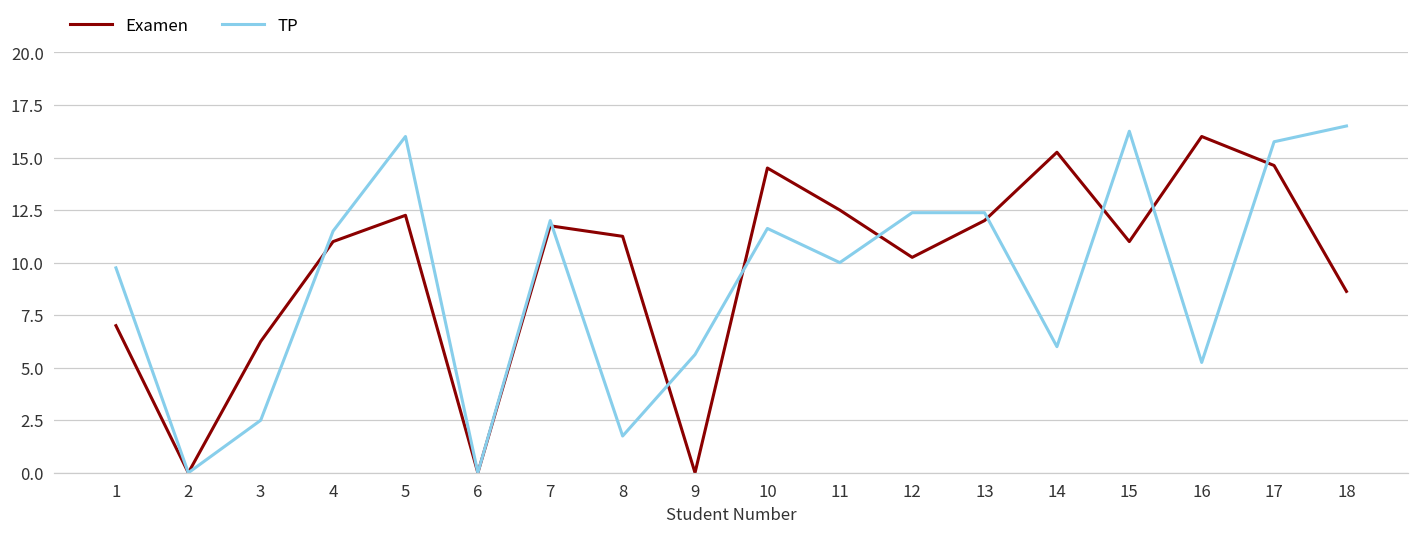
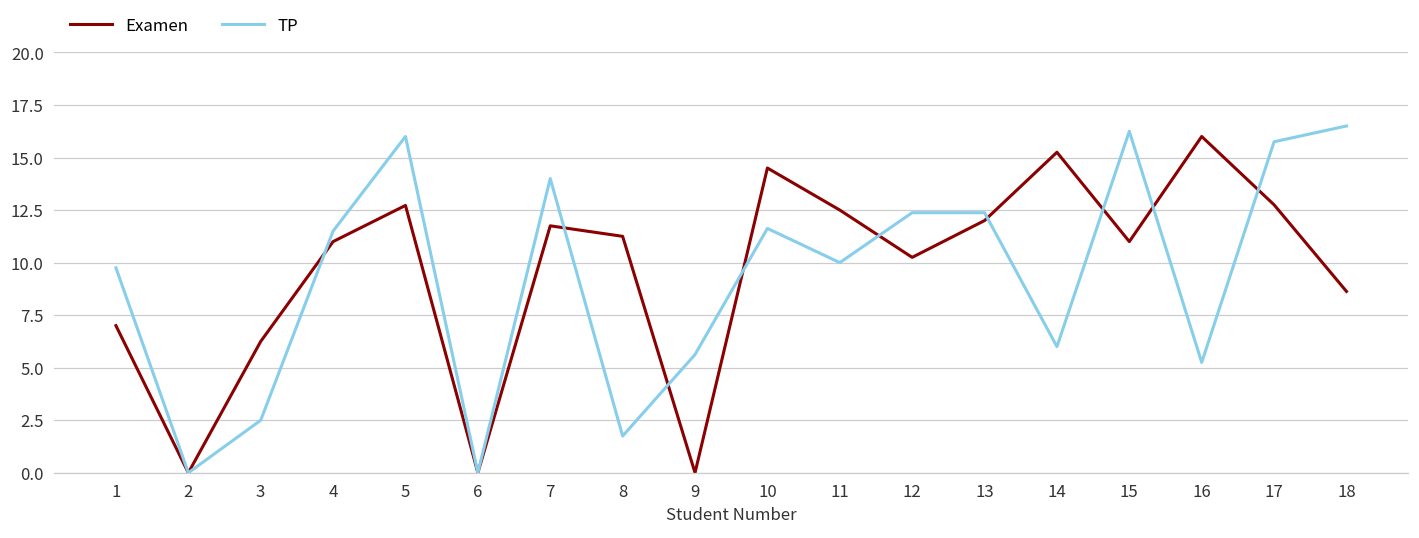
  {
    "Examen": {
      "1": 7.0,
      "3": 6.3,
      "4": 11.0,
-     "5": 12.3,
+     "5": 12.7,
      "7": 11.8,
      "8": 11.3,
      "9": 0.0,
      "10": 14.5,
      "11": 12.5,
      "12": 10.3,
      "13": 12.0,
      "14": 15.3,
      "15": 11.0,
      "16": 16.0,
-     "17": 14.6,
+     "17": 12.8,
      "18": 8.6
    },
    "TP": {
      "1": 9.8,
      "3": 2.5,
      "4": 11.5,
      "5": 16,
-     "7": 12,
+     "7": 14,
      "8": 1.8,
      "9": 5.6,
      "10": 11.6,
      "11": 10,
      "12": 12.4,
      "13": 12.4,
      "14": 6,
      "15": 16.3,
      "16": 5.3,
      "17": 15.8,
      "18": 16.5
    }
  }
